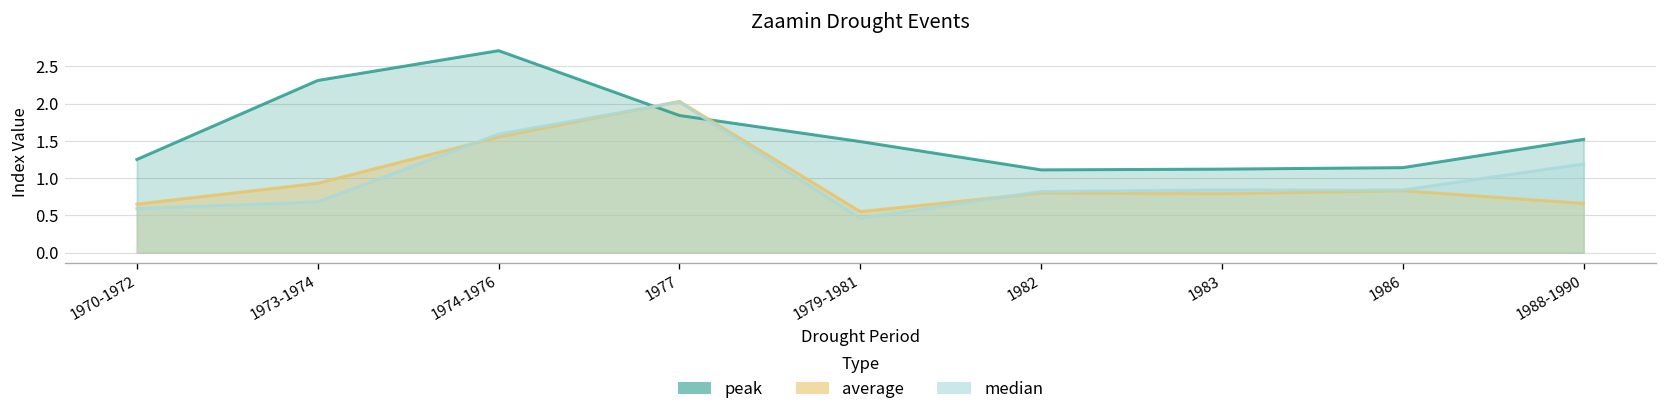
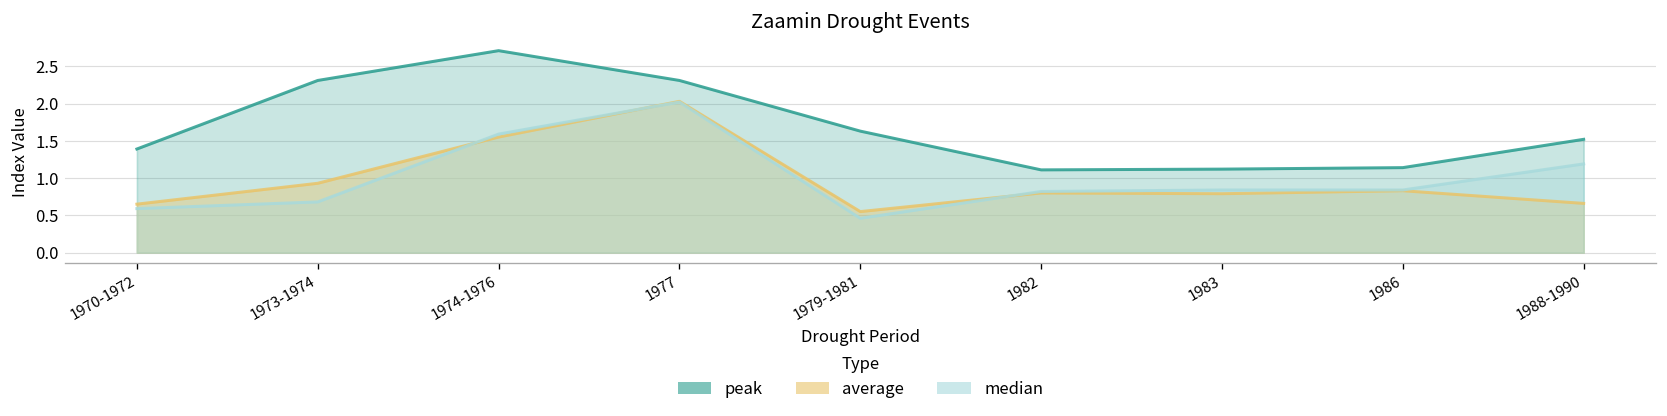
  {
    "peak": {
-     "1970-1972": 1.3,
+     "1970-1972": 1.4,
      "1973-1974": 2.3,
      "1974-1976": 2.7,
-     "1977": 1.8,
-     "1979-1981": 1.5,
+     "1977": 2.3,
+     "1979-1981": 1.6,
      "1982": 1.1,
      "1983": 1.1,
      "1986": 1.1,
      "1988-1990": 1.5
    },
    "average": {
      "1970-1972": 0.7,
      "1973-1974": 0.9,
      "1979-1981": 0.6,
      "1983": 0.8,
      "1988-1990": 0.7
    },
    "median": {
      "1970-1972": 0.6,
      "1973-1974": 0.7,
      "1979-1981": 0.5,
      "1983": 0.8,
      "1988-1990": 1.2
    }
  }
